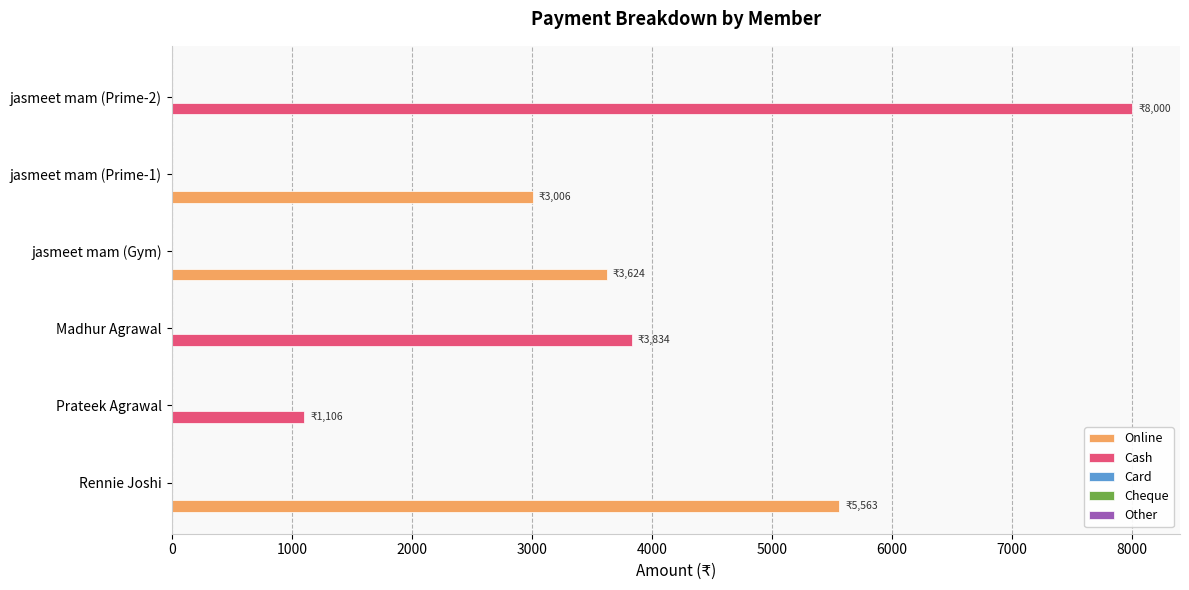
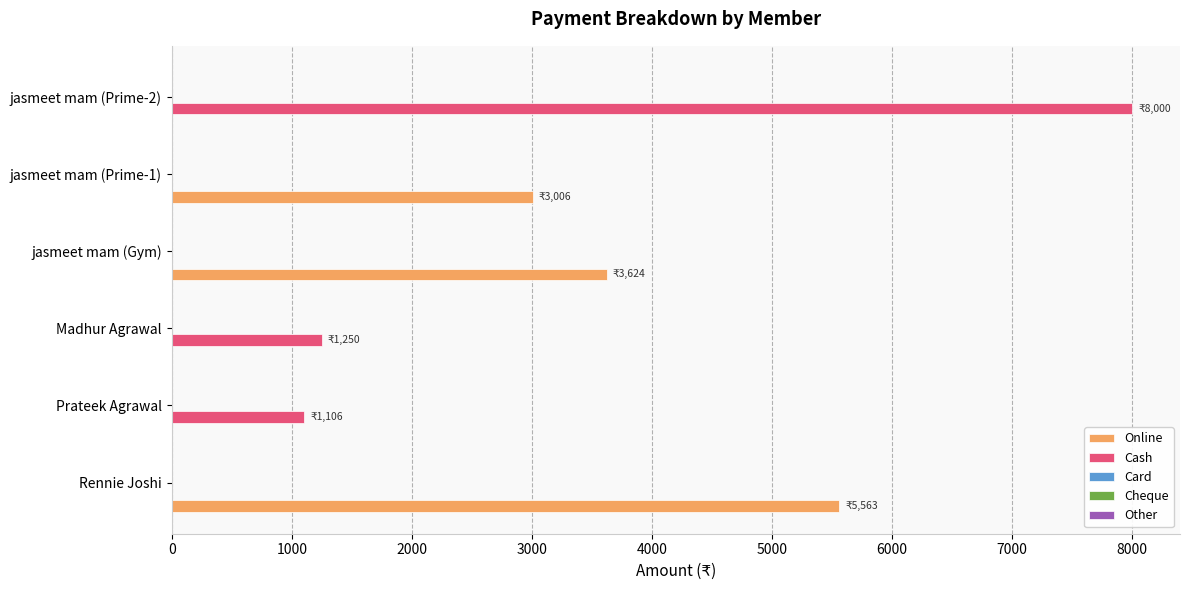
  {
    "Online": {
      "jasmeet mam (Prime-1)": "3,006",
      "jasmeet mam (Gym)": "3,624",
      "Rennie Joshi": "5,563"
    },
    "Cash": {
      "jasmeet mam (Prime-2)": "8,000",
-     "Madhur Agrawal": "3,834",
+     "Madhur Agrawal": "1,250",
      "Prateek Agrawal": "1,106"
    },
    "Card": {
      "jasmeet mam (Prime-2)": "0",
      "jasmeet mam (Prime-1)": "0",
      "jasmeet mam (Gym)": "0",
      "Madhur Agrawal": "0",
      "Prateek Agrawal": "0",
      "Rennie Joshi": "0"
    },
    "Cheque": {
      "jasmeet mam (Prime-2)": "0",
      "jasmeet mam (Prime-1)": "0",
      "jasmeet mam (Gym)": "0",
      "Madhur Agrawal": "0",
      "Prateek Agrawal": "0",
      "Rennie Joshi": "0"
    },
    "Other": {
      "jasmeet mam (Prime-2)": "0",
      "jasmeet mam (Prime-1)": "0",
      "jasmeet mam (Gym)": "0",
      "Madhur Agrawal": "0",
      "Prateek Agrawal": "0",
      "Rennie Joshi": "0"
    }
  }
